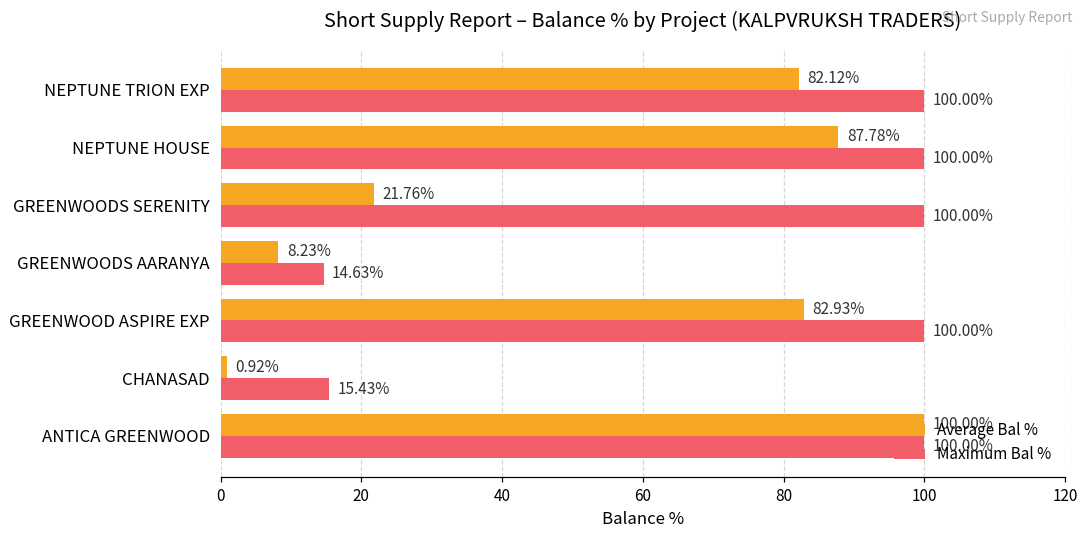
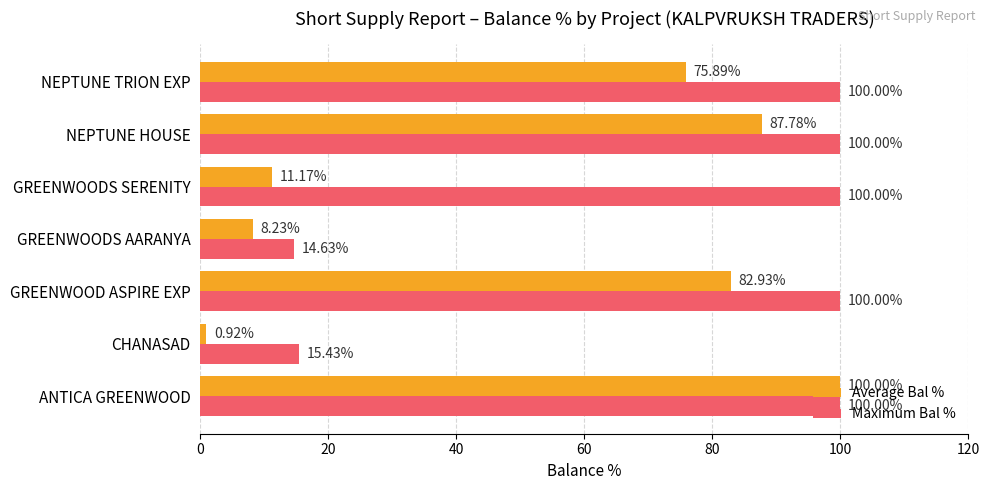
  {
    "Average Bal %": {
-     "NEPTUNE TRION EXP": "82.12%",
+     "NEPTUNE TRION EXP": "75.89%",
      "NEPTUNE HOUSE": "87.78%",
-     "GREENWOODS SERENITY": "21.76%",
+     "GREENWOODS SERENITY": "11.17%",
      "GREENWOODS AARANYA": "8.23%",
      "GREENWOOD ASPIRE EXP": "82.93%",
      "CHANASAD": "0.92%",
      "ANTICA GREENWOOD": "100.00%"
    },
    "Maximum Bal %": {
      "NEPTUNE TRION EXP": "100.00%",
      "NEPTUNE HOUSE": "100.00%",
      "GREENWOODS SERENITY": "100.00%",
      "GREENWOODS AARANYA": "14.63%",
      "GREENWOOD ASPIRE EXP": "100.00%",
      "CHANASAD": "15.43%",
      "ANTICA GREENWOOD": "100.00%"
    }
  }
